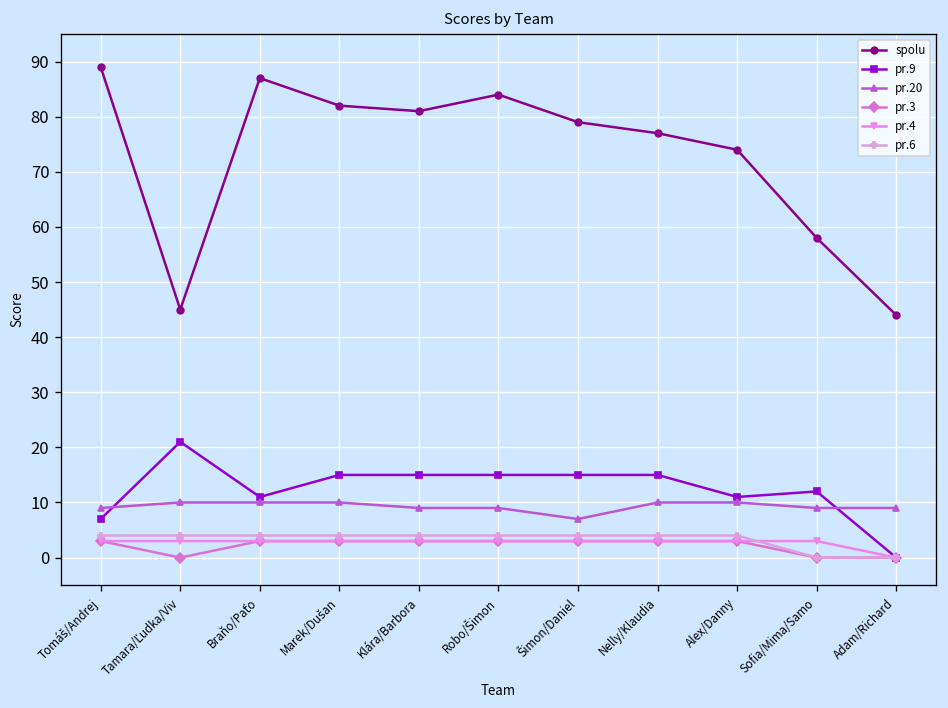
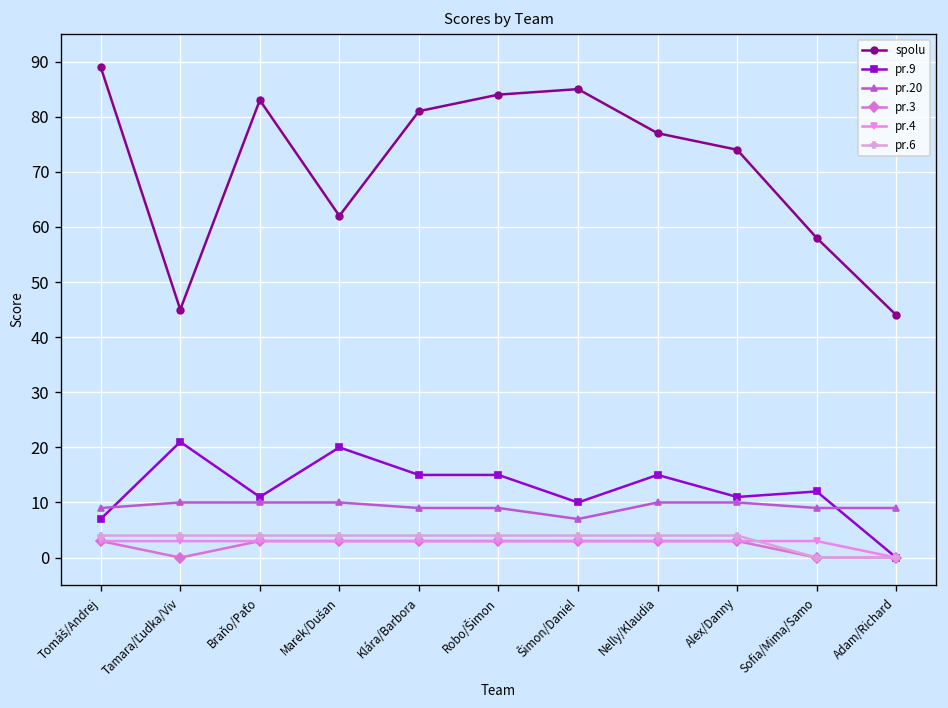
  {
    "spolu": {
      "Tomáš/Andrej": 89,
      "Tamara/Ľudka/Viv": 45,
-     "Braňo/Paťo": 87,
-     "Marek/Dušan": 82,
+     "Braňo/Paťo": 83,
+     "Marek/Dušan": 62,
      "Klára/Barbora": 81,
      "Robo/Šimon": 84,
-     "Šimon/Daniel": 79,
+     "Šimon/Daniel": 85,
      "Nelly/Klaudia": 77,
      "Alex/Danny": 74,
      "Sofia/Mima/Samo": 58,
      "Adam/Richard": 44
    },
    "pr.9": {
      "Tomáš/Andrej": 7,
      "Tamara/Ľudka/Viv": 21,
      "Braňo/Paťo": 11,
-     "Marek/Dušan": 15,
+     "Marek/Dušan": 20,
      "Klára/Barbora": 15,
      "Robo/Šimon": 15,
-     "Šimon/Daniel": 15,
+     "Šimon/Daniel": 10,
      "Nelly/Klaudia": 15,
      "Alex/Danny": 11,
      "Sofia/Mima/Samo": 12
    }
  }
